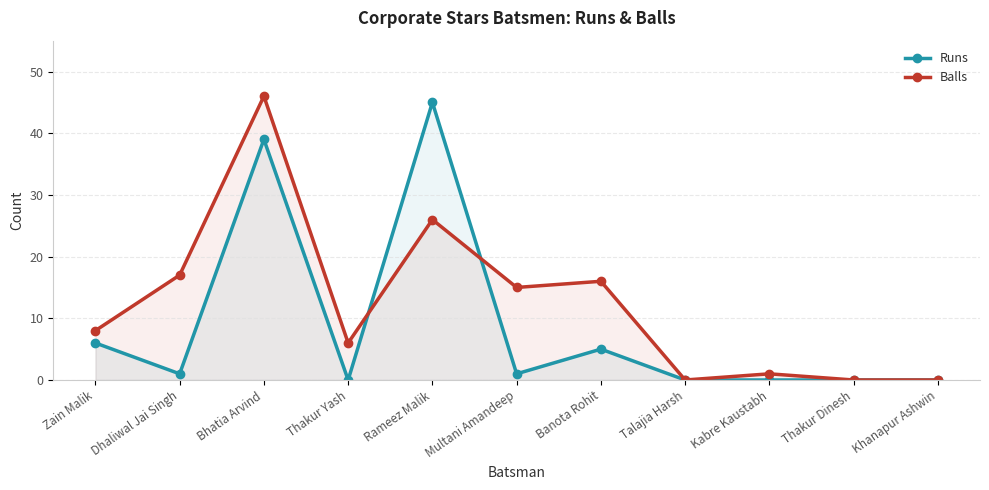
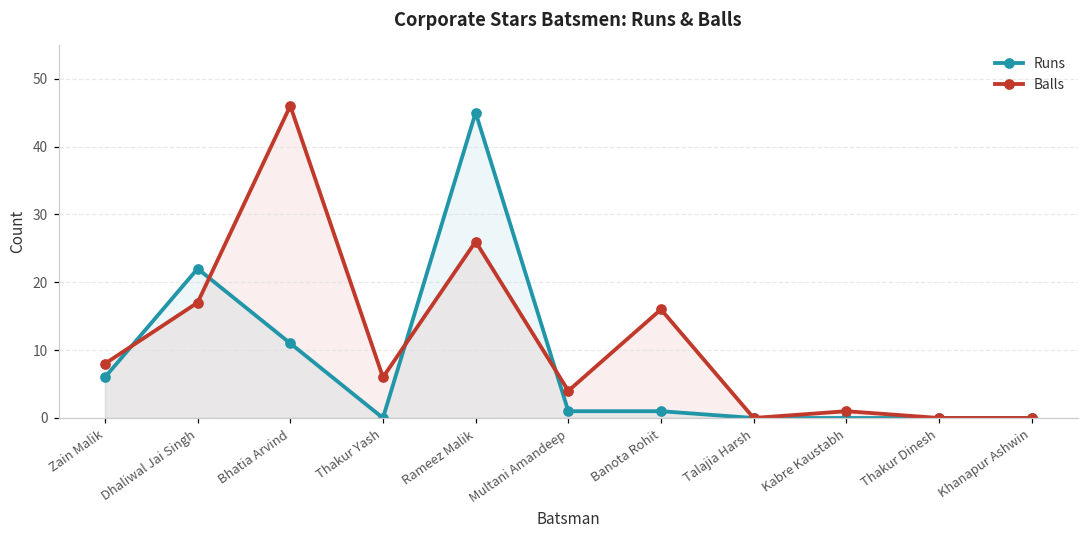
  {
    "Runs": {
      "Zain Malik": 6,
-     "Dhaliwal Jai Singh": 1,
-     "Bhatia Arvind": 39,
+     "Dhaliwal Jai Singh": 22,
+     "Bhatia Arvind": 11,
      "Thakur Yash": 0,
      "Rameez Malik": 45,
      "Multani Amandeep": 1,
-     "Banota Rohit": 5,
+     "Banota Rohit": 1,
      "Kabre Kaustabh": 0
    },
    "Balls": {
      "Zain Malik": 8,
      "Dhaliwal Jai Singh": 17,
      "Bhatia Arvind": 46,
      "Thakur Yash": 6,
      "Rameez Malik": 26,
-     "Multani Amandeep": 15,
+     "Multani Amandeep": 4,
      "Banota Rohit": 16,
      "Kabre Kaustabh": 1
    }
  }
